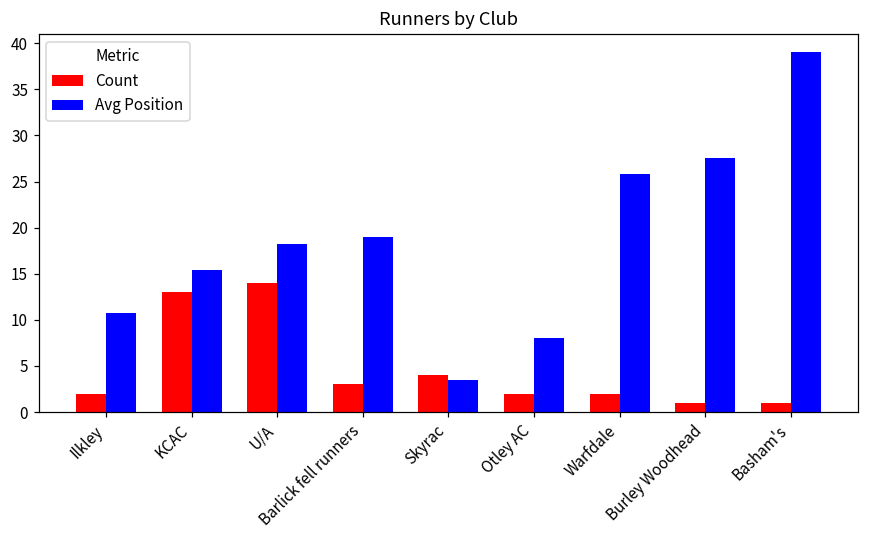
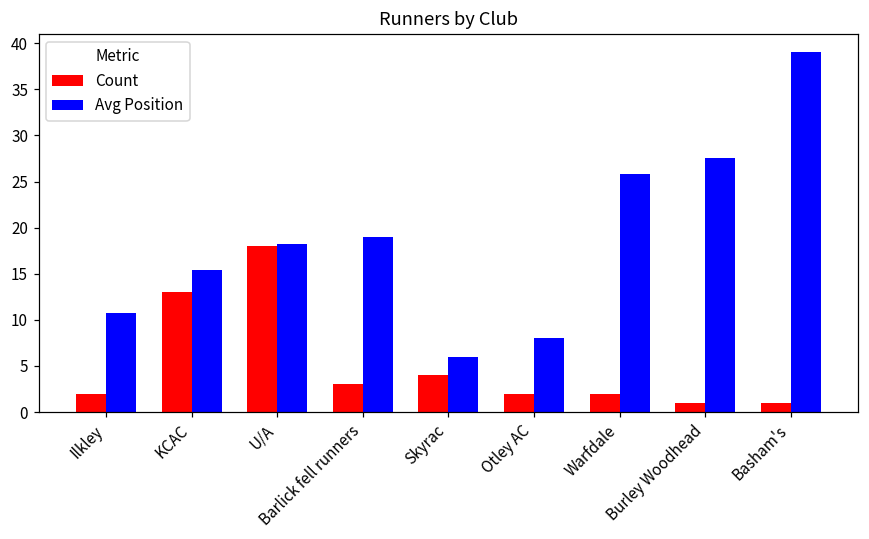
  {
    "Count": {
      "Ilkley": 2,
      "KCAC": 13,
-     "U/A": 14,
+     "U/A": 18,
      "Barlick fell runners": 3,
      "Skyrac": 4,
      "Otley AC": 2,
      "Warfdale": 2,
      "Burley Woodhead": 1,
      "Basham's": 1
    },
    "Avg Position": {
      "Ilkley": 11,
      "KCAC": 15,
      "U/A": 18,
      "Barlick fell runners": 19,
-     "Skyrac": 4,
+     "Skyrac": 6,
      "Otley AC": 8,
      "Warfdale": 26,
      "Burley Woodhead": 28,
      "Basham's": 39
    }
  }
